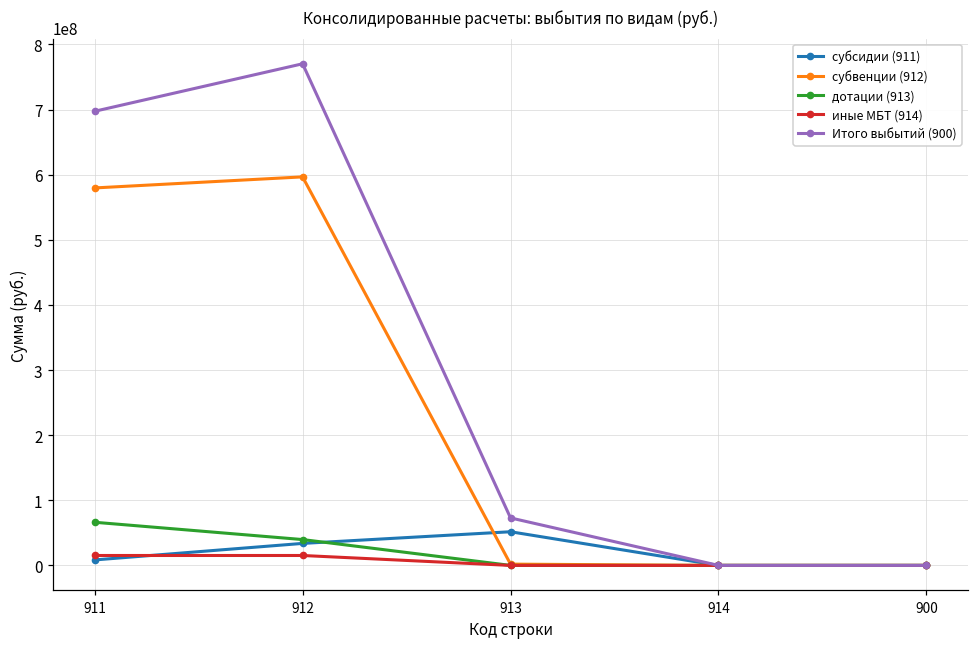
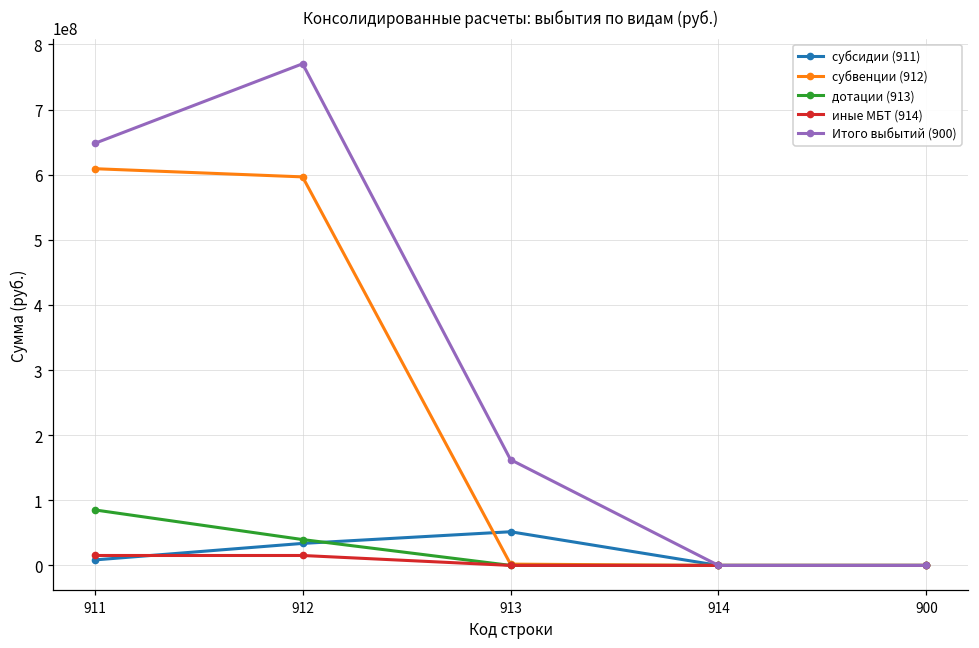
  {
    "субсидии (911)": {
      "911": 10000000,
      "912": 30000000,
      "913": 50000000
    },
    "субвенции (912)": {
-     "911": 580000000,
+     "911": 610000000,
      "912": 600000000
    },
    "дотации (913)": {
-     "911": 70000000,
+     "911": 90000000,
      "912": 40000000
    },
    "иные МБТ (914)": {
      "911": 20000000,
      "912": 20000000
    },
    "Итого выбытий (900)": {
-     "911": 700000000,
+     "911": 650000000,
      "912": 770000000,
-     "913": 70000000
+     "913": 160000000
    }
  }
